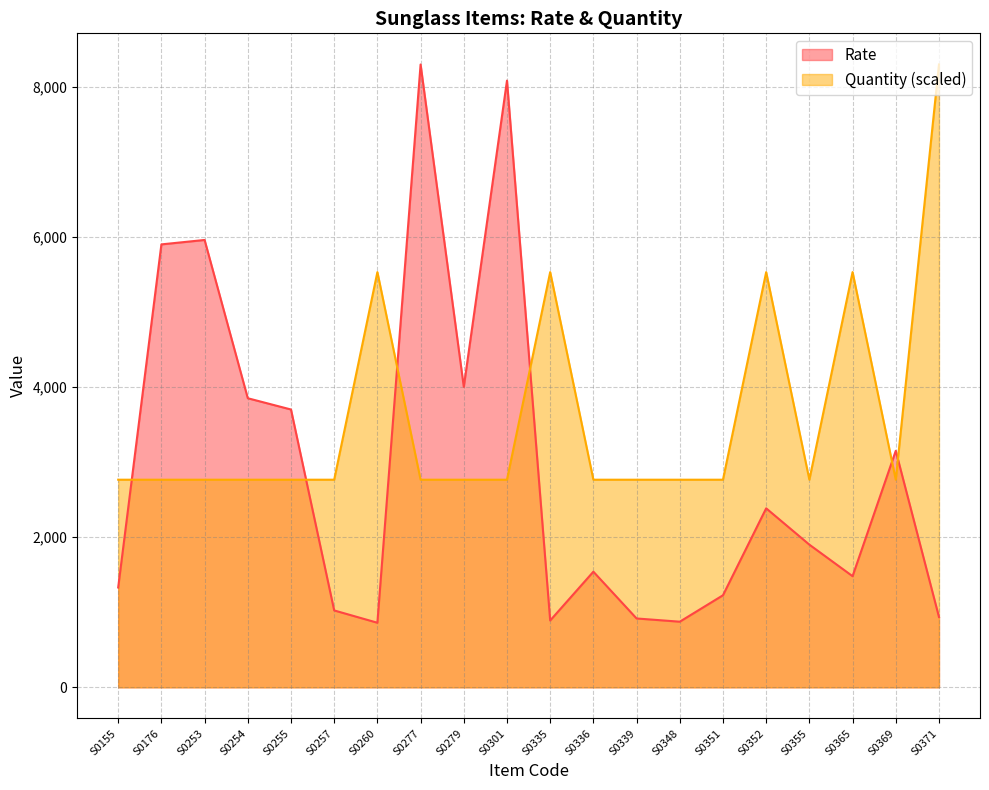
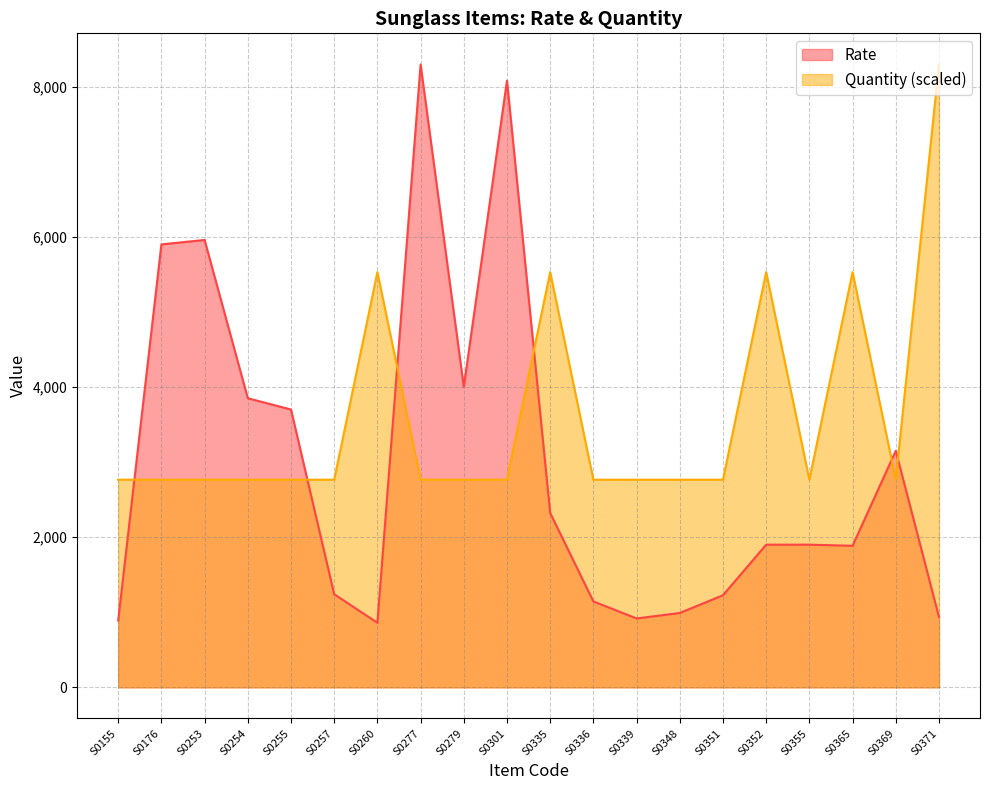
  {
    "Rate": {
-     "S0155": "1,300",
+     "S0155": "900",
      "S0176": "5,900",
      "S0253": "6,000",
      "S0254": "3,900",
      "S0255": "3,700",
-     "S0257": "1,000",
+     "S0257": "1,200",
      "S0260": "900",
      "S0277": "8,300",
      "S0279": "4,000",
      "S0301": "8,100",
-     "S0335": "900",
-     "S0336": "1,500",
+     "S0335": "2,300",
+     "S0336": "1,100",
      "S0339": "900",
-     "S0348": "900",
+     "S0348": "1,000",
      "S0351": "1,200",
-     "S0352": "2,400",
+     "S0352": "1,900",
      "S0355": "1,900",
-     "S0365": "1,500",
+     "S0365": "1,900",
      "S0369": "3,200",
      "S0371": "900"
    },
    "Quantity (scaled)": {
      "S0155": "2,800",
      "S0176": "2,800",
      "S0253": "2,800",
      "S0254": "2,800",
      "S0255": "2,800",
      "S0257": "2,800",
      "S0260": "5,500",
      "S0277": "2,800",
      "S0279": "2,800",
      "S0301": "2,800",
      "S0335": "5,500",
      "S0336": "2,800",
      "S0339": "2,800",
      "S0348": "2,800",
      "S0351": "2,800",
      "S0352": "5,500",
      "S0355": "2,800",
      "S0365": "5,500",
      "S0369": "2,800"
    }
  }
